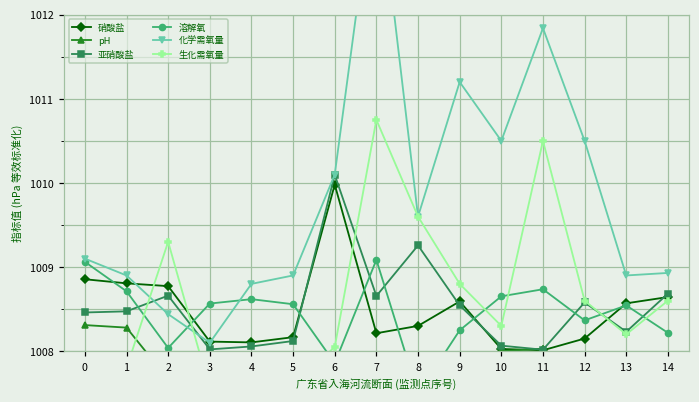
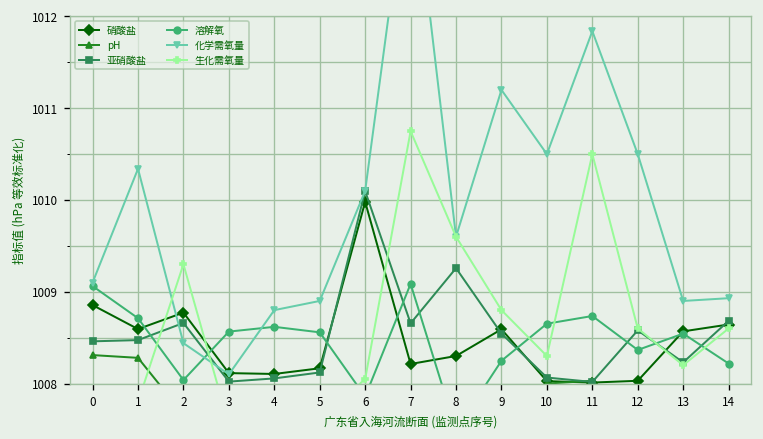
  {
    "硝酸盐": {
      "0": 1008.9,
-     "1": 1008.8,
+     "1": 1008.6,
      "2": 1008.8,
      "4": 1008.1,
      "5": 1008.2,
      "6": 1010.0,
      "7": 1008.2,
      "8": 1008.3,
      "9": 1008.6,
-     "12": 1008.2,
+     "12": 1008.0,
      "14": 1008.6
    },
    "化学需氧量": {
      "0": 1009.1,
-     "1": 1008.9,
+     "1": 1010.3,
      "2": 1008.4,
      "4": 1008.8,
      "5": 1008.9,
      "9": 1011.2,
      "10": 1010.5,
      "11": 1011.8,
      "12": 1010.5,
      "13": 1008.9,
      "14": 1008.9
    },
    "生化需氧量": {
      "2": 1009.3,
      "6": 1008.1,
      "7": 1010.8,
      "9": 1008.8,
      "10": 1008.3,
      "11": 1010.5,
      "14": 1008.6
    }
  }
